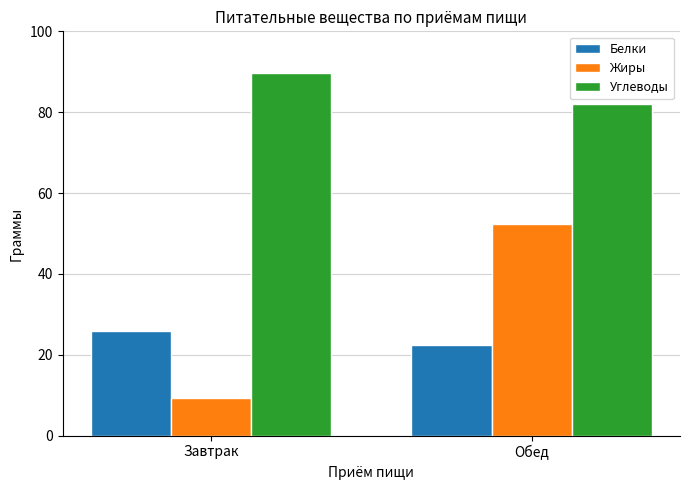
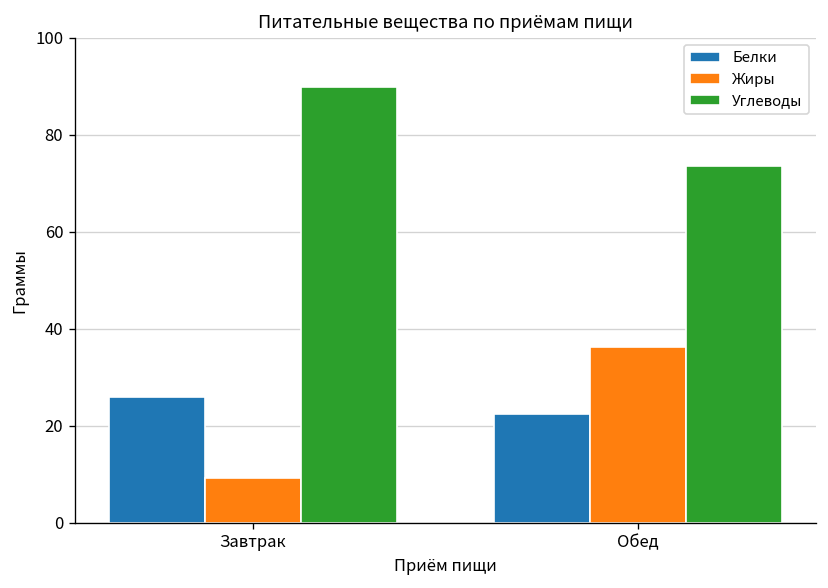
  {
    "Белки": {
      "Завтрак": 26,
      "Обед": 22
    },
    "Жиры": {
      "Завтрак": 9,
-     "Обед": 52
+     "Обед": 36
    },
    "Углеводы": {
      "Завтрак": 90,
-     "Обед": 82
+     "Обед": 73
    }
  }
